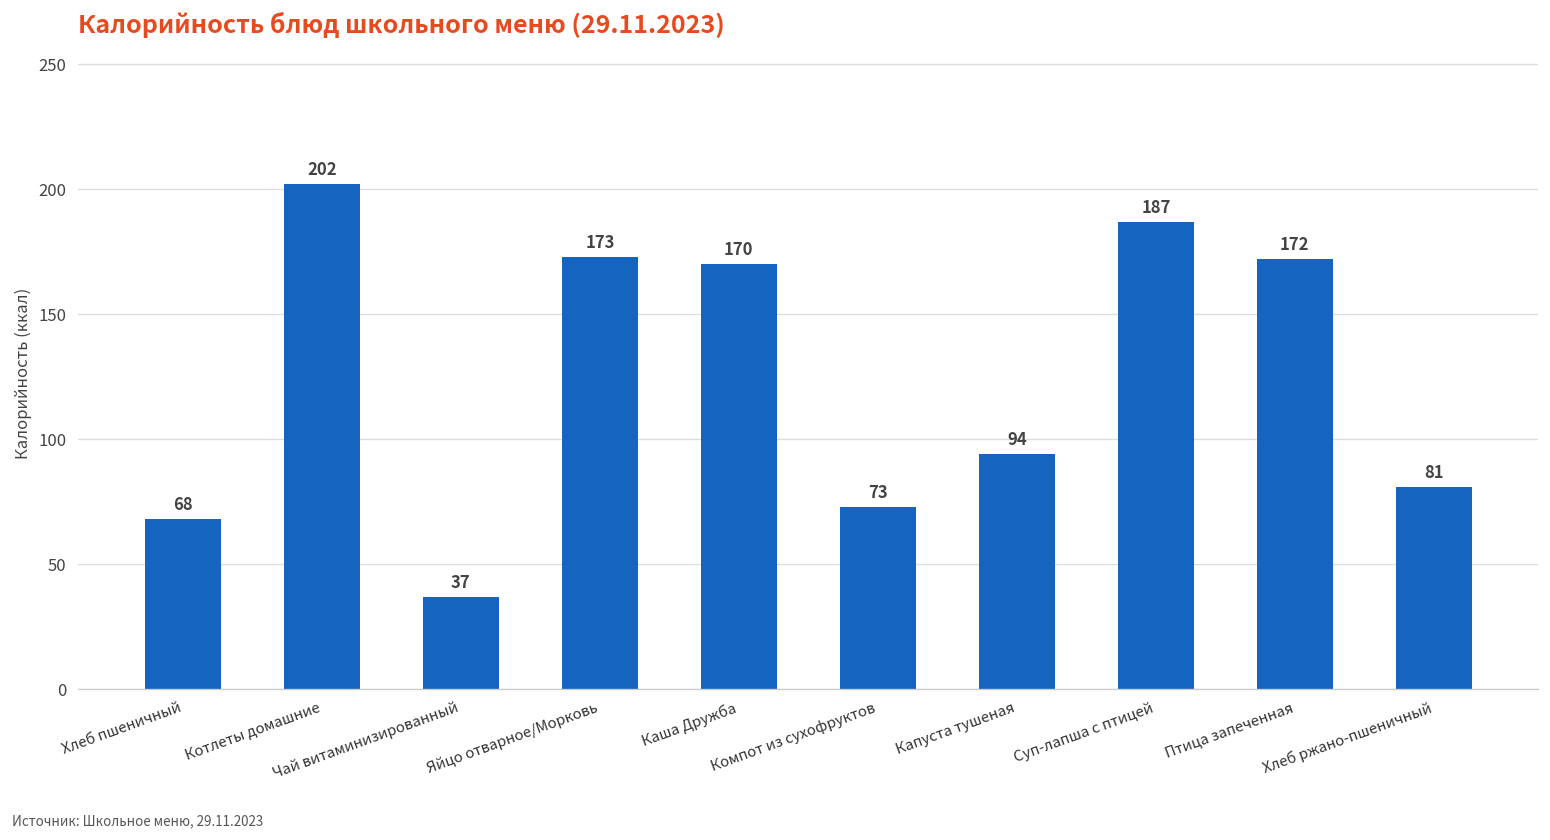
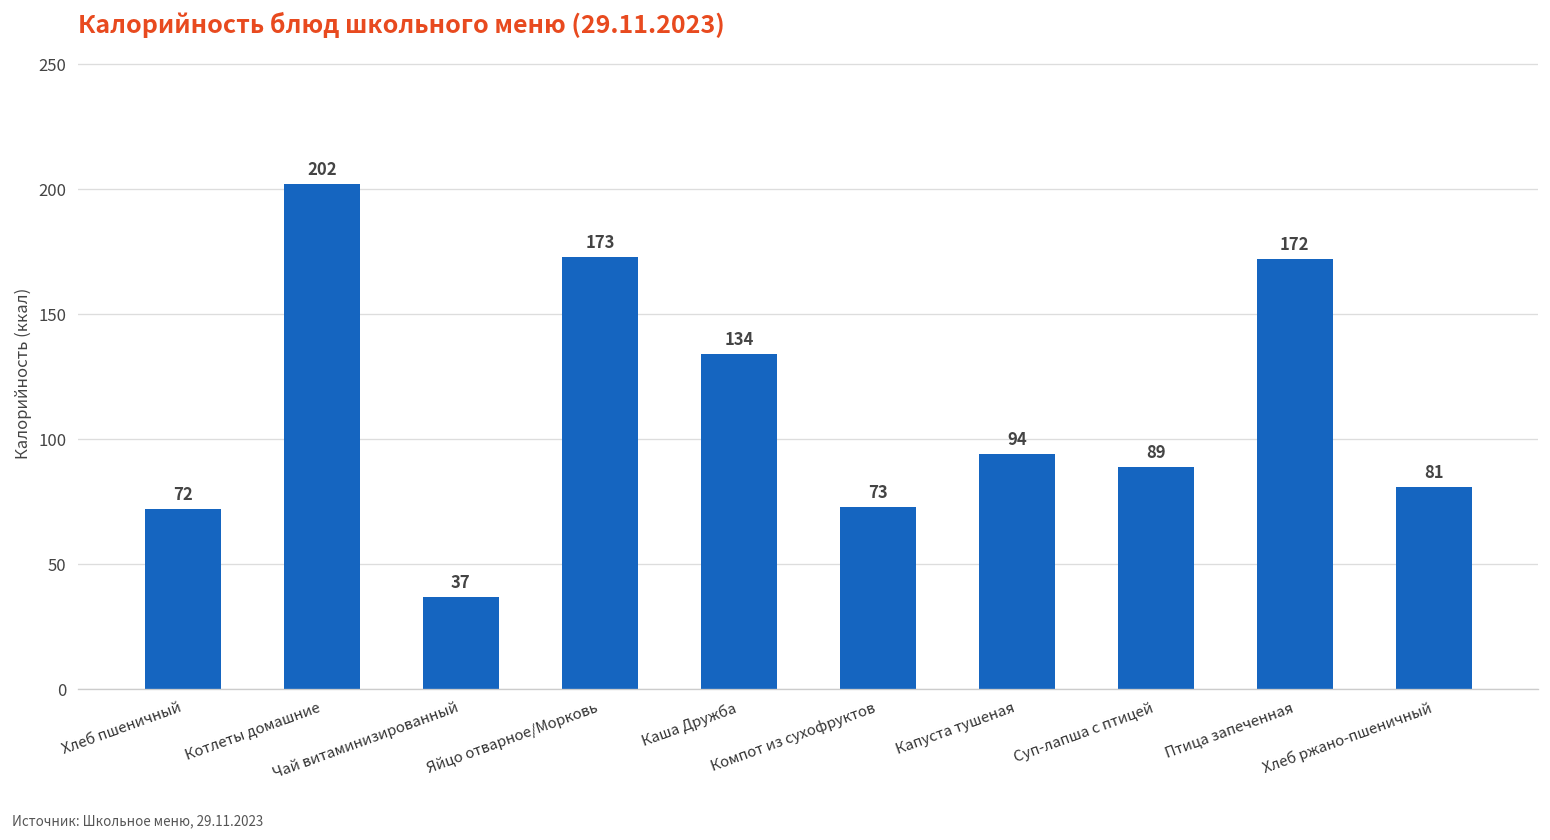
  {
-   "Хлеб пшеничный": 68,
+   "Хлеб пшеничный": 72,
    "Котлеты домашние": 202,
    "Чай витаминизированный": 37,
    "Яйцо отварное/Морковь": 173,
-   "Каша Дружба": 170,
+   "Каша Дружба": 134,
    "Компот из сухофруктов": 73,
    "Капуста тушеная": 94,
-   "Суп-лапша с птицей": 187,
+   "Суп-лапша с птицей": 89,
    "Птица запеченная": 172,
    "Хлеб ржано-пшеничный": 81
  }
